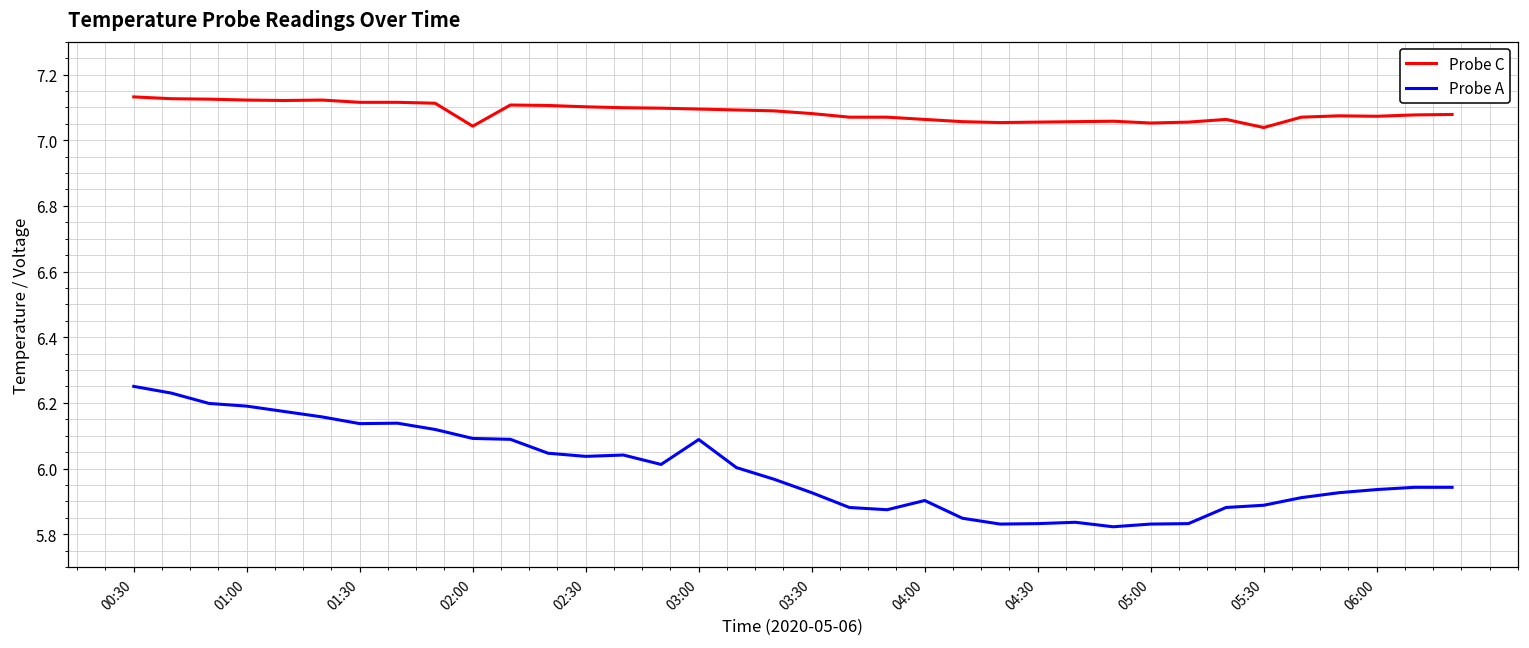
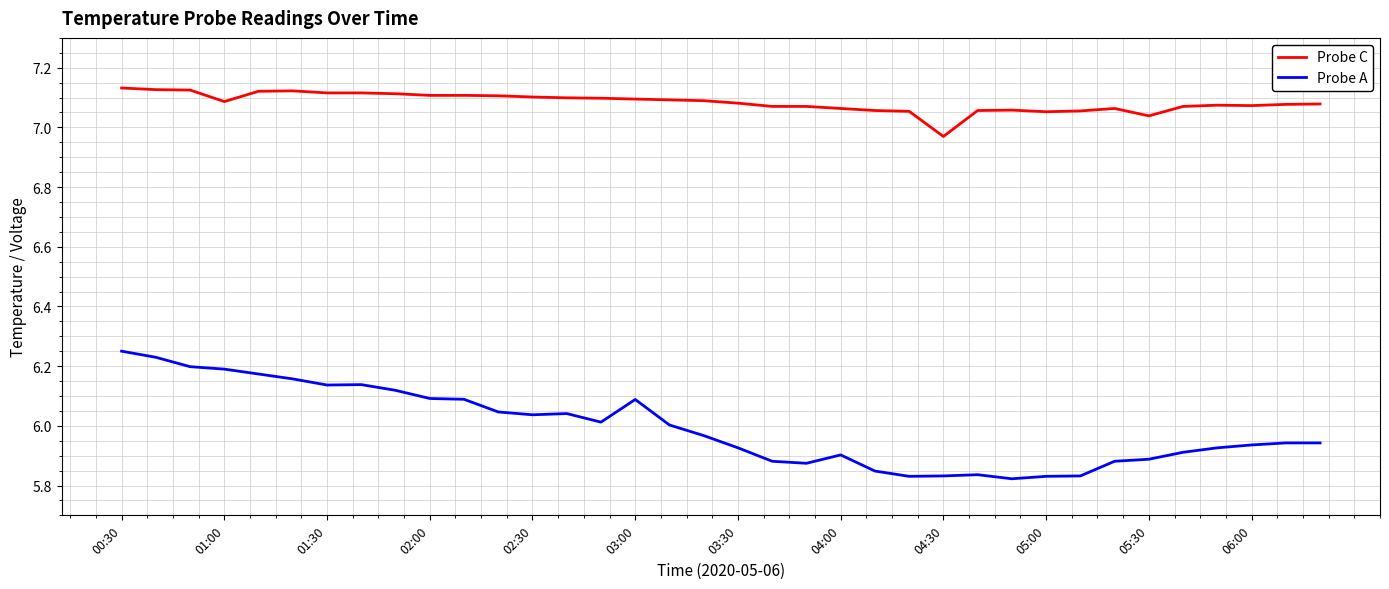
  {
    "Probe C": {
      "00:30": 7.13,
-     "01:00": 7.12,
+     "01:00": 7.09,
      "01:30": 7.12,
-     "02:00": 7.04,
+     "02:00": 7.11,
      "02:30": 7.10,
      "03:00": 7.10,
      "03:30": 7.08,
      "04:00": 7.06,
-     "04:30": 7.06,
+     "04:30": 6.97,
      "05:00": 7.05,
      "05:30": 7.04,
      "06:00": 7.07
    },
    "Probe A": {
      "00:30": 6.25,
      "01:00": 6.19,
      "01:30": 6.14,
      "02:00": 6.09,
      "02:30": 6.04,
      "03:00": 6.09,
      "03:30": 5.93,
      "04:00": 5.90,
      "04:30": 5.83,
      "05:00": 5.83,
      "05:30": 5.89,
      "06:00": 5.94
    }
  }
